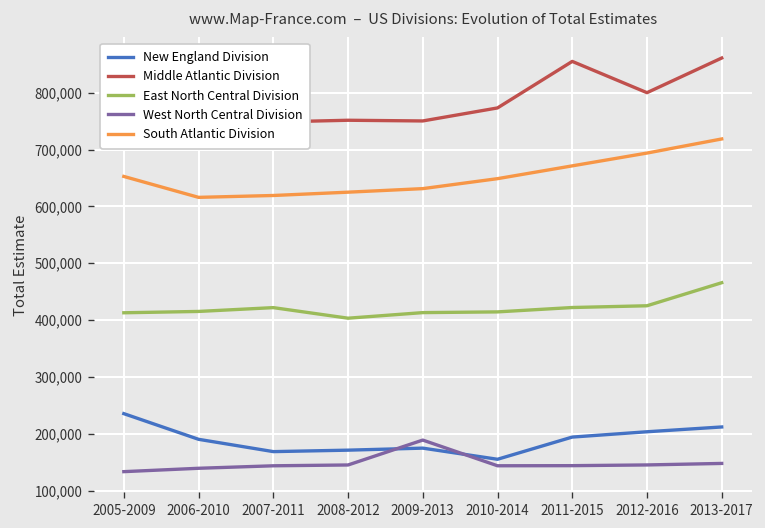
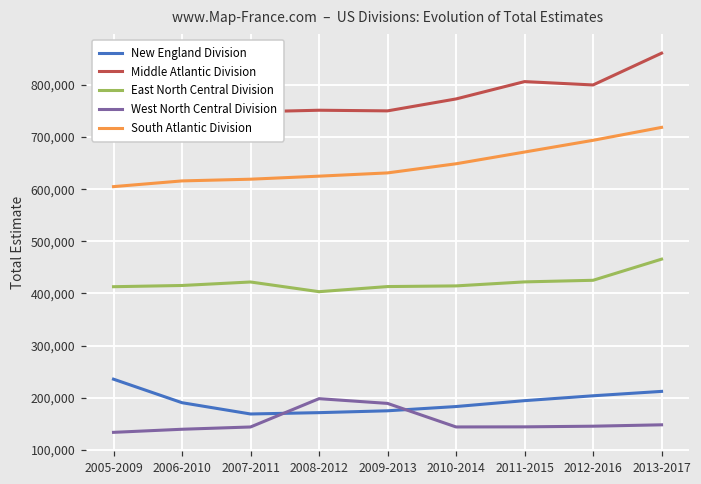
  {
    "New England Division": {
      "2005-2009": "240,000",
      "2006-2010": "190,000",
      "2007-2011": "170,000",
      "2008-2012": "170,000",
      "2009-2013": "170,000",
-     "2010-2014": "160,000",
+     "2010-2014": "180,000",
      "2011-2015": "190,000",
      "2012-2016": "200,000",
      "2013-2017": "210,000"
    },
    "Middle Atlantic Division": {
      "2008-2012": "750,000",
      "2009-2013": "750,000",
      "2010-2014": "770,000",
-     "2011-2015": "850,000",
+     "2011-2015": "810,000",
      "2012-2016": "800,000",
      "2013-2017": "860,000"
    },
    "East North Central Division": {
      "2005-2009": "410,000",
      "2006-2010": "420,000",
      "2007-2011": "420,000",
      "2008-2012": "400,000",
      "2009-2013": "410,000",
      "2010-2014": "410,000",
      "2011-2015": "420,000",
      "2012-2016": "430,000",
      "2013-2017": "470,000"
    },
    "West North Central Division": {
      "2005-2009": "130,000",
      "2006-2010": "140,000",
      "2007-2011": "140,000",
-     "2008-2012": "150,000",
+     "2008-2012": "200,000",
      "2009-2013": "190,000",
      "2010-2014": "140,000",
      "2011-2015": "140,000",
      "2012-2016": "150,000",
      "2013-2017": "150,000"
    },
    "South Atlantic Division": {
-     "2005-2009": "650,000",
+     "2005-2009": "600,000",
      "2006-2010": "620,000",
      "2007-2011": "620,000",
      "2008-2012": "620,000",
      "2009-2013": "630,000",
      "2010-2014": "650,000",
      "2011-2015": "670,000",
      "2012-2016": "690,000",
      "2013-2017": "720,000"
    }
  }
